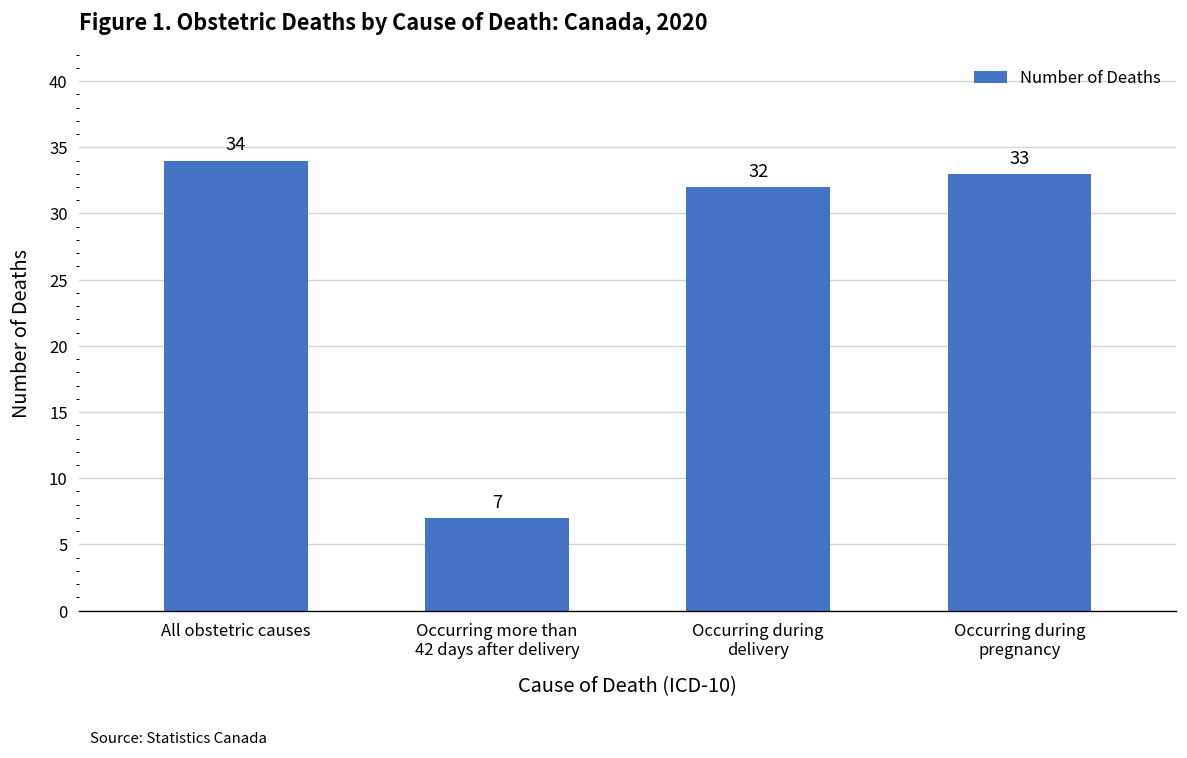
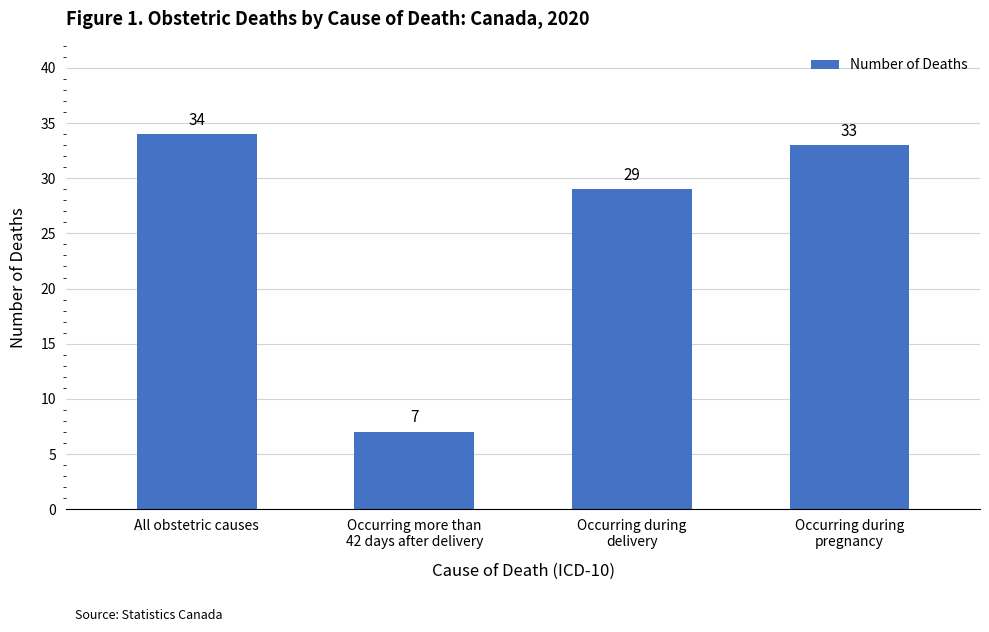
  {
    "All obstetric causes": 34,
    "Occurring more than 42 days after delivery": 7,
-   "Occurring during delivery": 32,
+   "Occurring during delivery": 29,
    "Occurring during pregnancy": 33
  }
